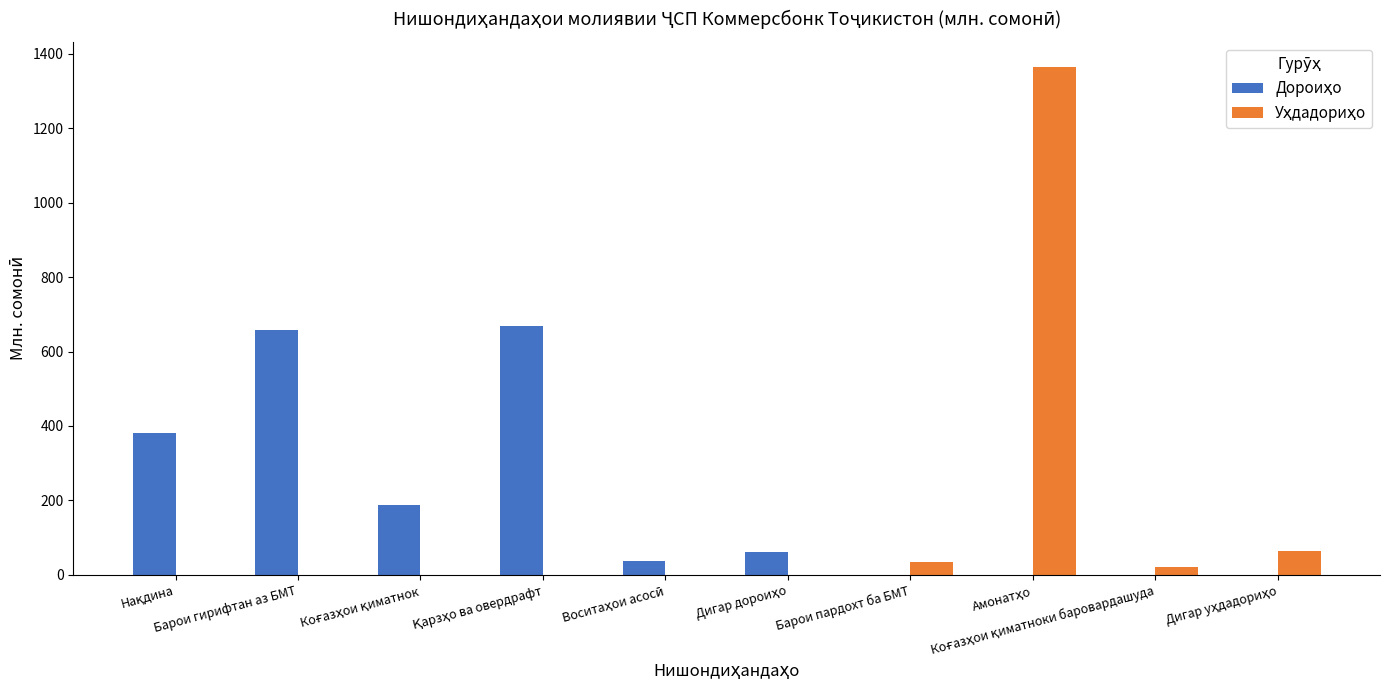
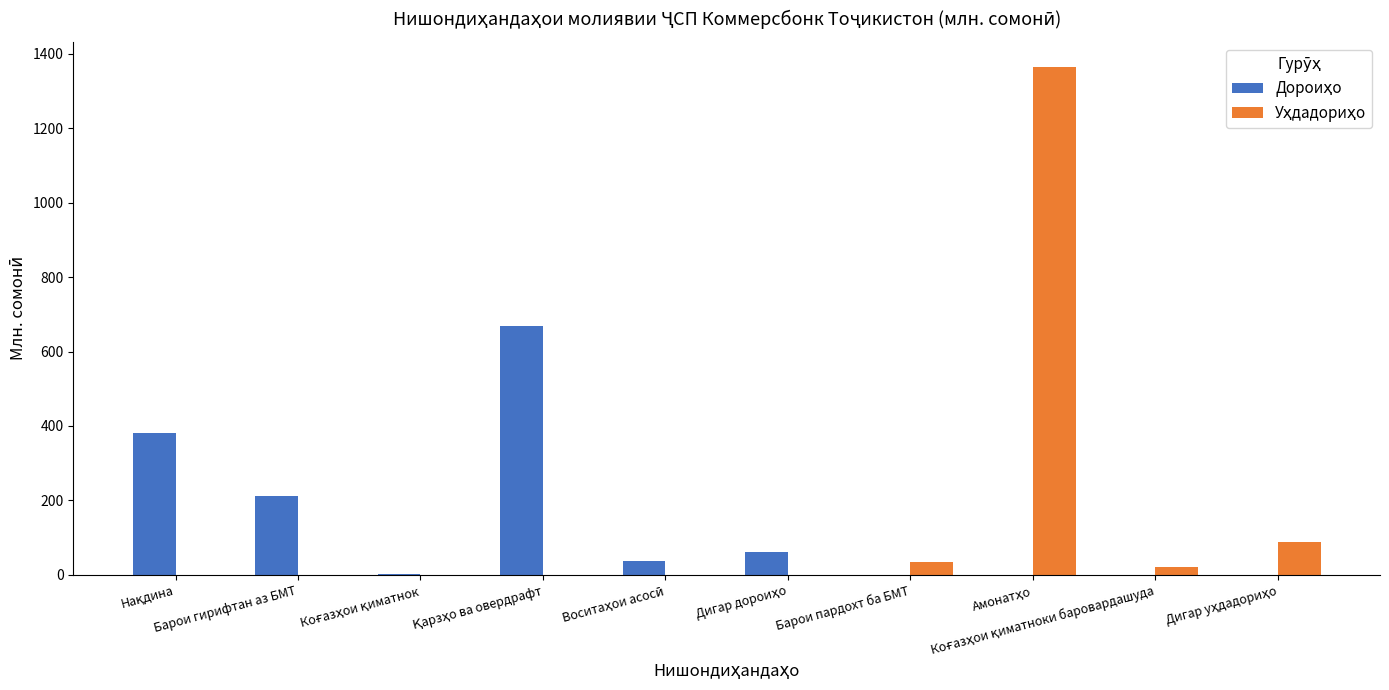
  {
    "Дороиҳо": {
      "Нақдина": 380,
-     "Барои гирифтан аз БМТ": 660,
-     "Коғазҳои қиматнок": 190,
+     "Барои гирифтан аз БМТ": 210,
+     "Коғазҳои қиматнок": 0,
      "Қарзҳо ва овердрафт": 670,
      "Воситаҳои асосӣ": 40,
      "Дигар дороиҳо": 60,
      "Барои пардохт ба БМТ": 0,
      "Амонатҳо": 0,
      "Коғазҳои қиматноки баровардашуда": 0,
      "Дигар уҳдадориҳо": 0
    },
    "Уҳдадориҳо": {
      "Нақдина": 0,
      "Барои гирифтан аз БМТ": 0,
      "Коғазҳои қиматнок": 0,
      "Қарзҳо ва овердрафт": 0,
      "Воситаҳои асосӣ": 0,
      "Дигар дороиҳо": 0,
      "Барои пардохт ба БМТ": 40,
      "Амонатҳо": 1360,
      "Коғазҳои қиматноки баровардашуда": 20,
-     "Дигар уҳдадориҳо": 70
+     "Дигар уҳдадориҳо": 90
    }
  }
